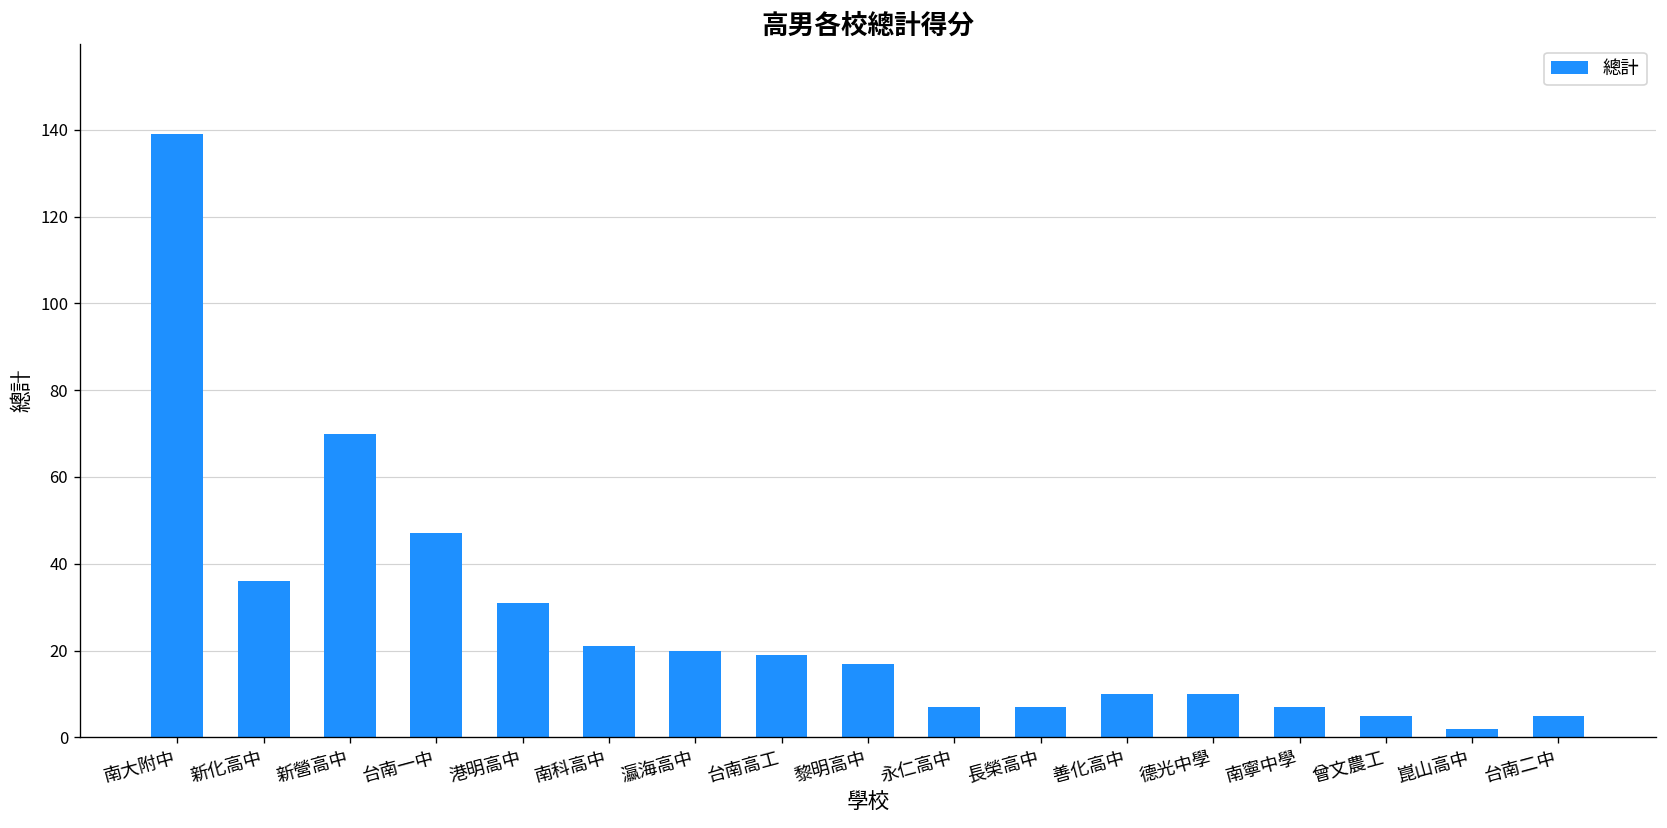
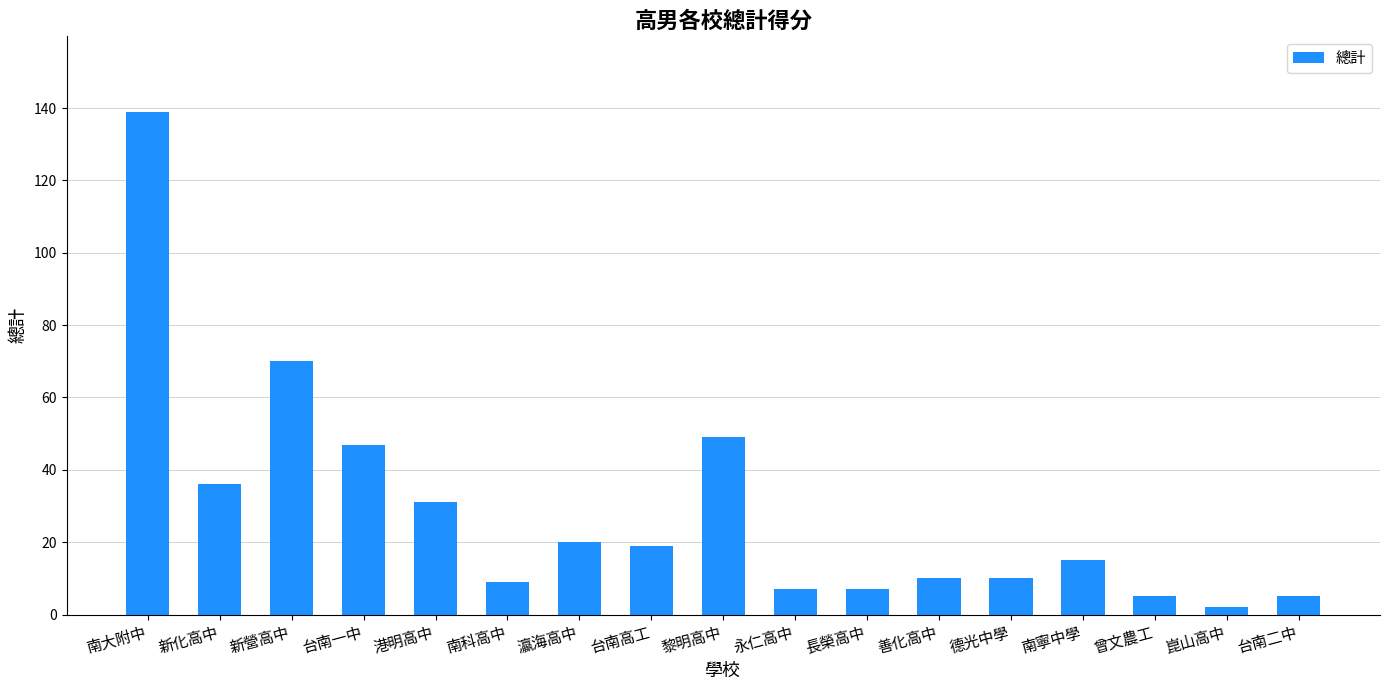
  {
    "南大附中": 139,
    "新化高中": 36,
    "新營高中": 70,
    "台南一中": 47,
    "港明高中": 31,
-   "南科高中": 21,
+   "南科高中": 9,
    "瀛海高中": 20,
    "台南高工": 19,
-   "黎明高中": 17,
+   "黎明高中": 49,
    "永仁高中": 7,
    "長榮高中": 7,
    "善化高中": 10,
    "德光中學": 10,
-   "南寧中學": 7,
+   "南寧中學": 15,
    "曾文農工": 5,
    "崑山高中": 2,
    "台南二中": 5
  }
